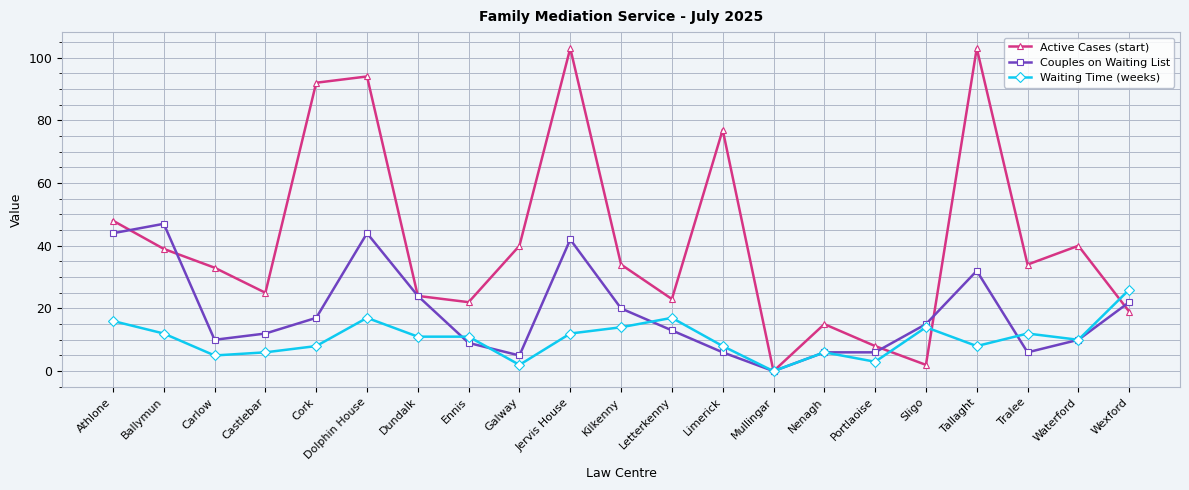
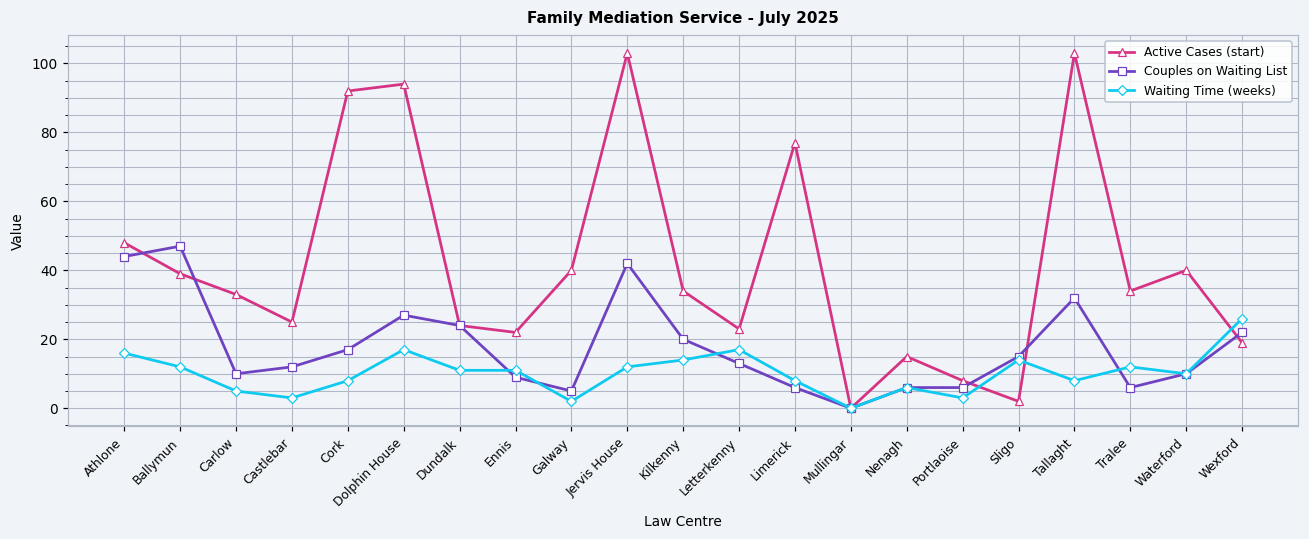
  {
    "Active Cases (start)": {
      "Athlone": 48,
      "Ballymun": 39,
      "Carlow": 33,
      "Castlebar": 25,
      "Cork": 92,
      "Dolphin House": 94,
      "Ennis": 22,
      "Galway": 40,
      "Jervis House": 103,
      "Kilkenny": 34,
      "Letterkenny": 23,
      "Limerick": 77,
      "Nenagh": 15,
      "Portlaoise": 8,
      "Sligo": 2,
      "Tallaght": 103,
      "Tralee": 34,
      "Waterford": 40,
      "Wexford": 19
    },
    "Couples on Waiting List": {
      "Athlone": 44,
      "Ballymun": 47,
      "Carlow": 10,
      "Castlebar": 12,
      "Cork": 17,
-     "Dolphin House": 44,
+     "Dolphin House": 27,
      "Ennis": 9,
      "Galway": 5,
      "Jervis House": 42,
      "Kilkenny": 20,
      "Letterkenny": 13,
      "Limerick": 6,
      "Portlaoise": 6,
      "Sligo": 15,
      "Tallaght": 32,
      "Tralee": 6,
      "Wexford": 22
    },
    "Waiting Time (weeks)": {
      "Athlone": 16,
      "Ballymun": 12,
      "Carlow": 5,
-     "Castlebar": 6,
+     "Castlebar": 3,
      "Cork": 8,
      "Dolphin House": 17,
      "Dundalk": 11,
      "Ennis": 11,
      "Galway": 2,
      "Jervis House": 12,
      "Kilkenny": 14,
      "Letterkenny": 17,
      "Limerick": 8,
      "Portlaoise": 3,
      "Sligo": 14,
      "Tallaght": 8,
      "Tralee": 12,
      "Wexford": 26
    }
  }
